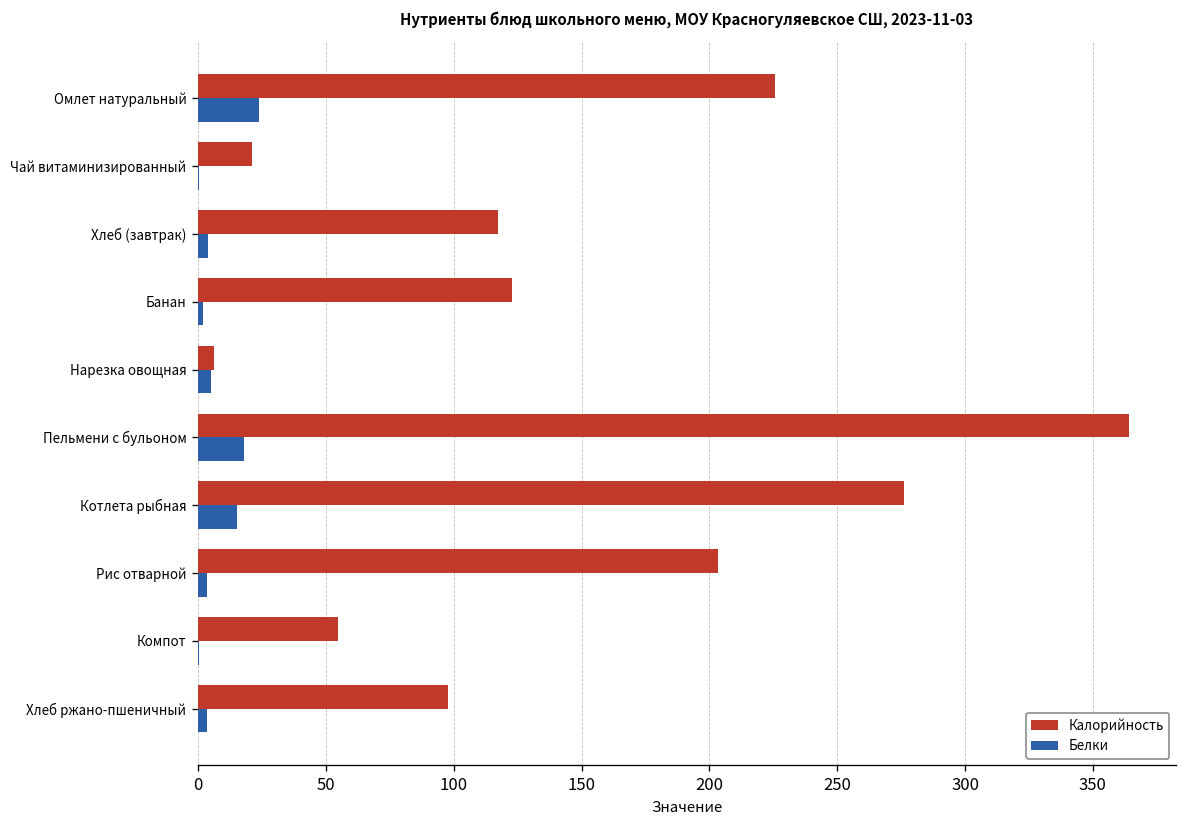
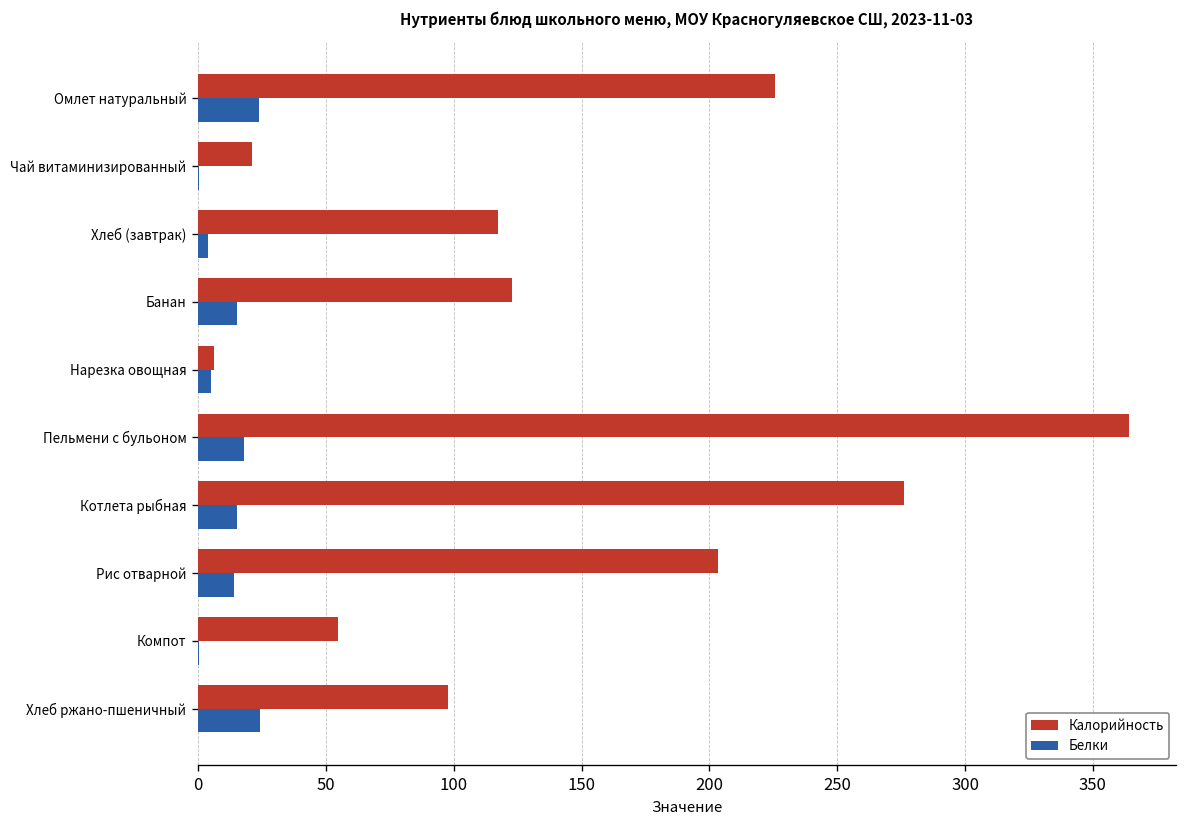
  {
    "Калорийность": {
      "Омлет натуральный": 226,
      "Чай витаминизированный": 21,
      "Хлеб (завтрак)": 117,
      "Банан": 123,
      "Нарезка овощная": 6,
      "Пельмени с бульоном": 364,
      "Котлета рыбная": 276,
      "Рис отварной": 204,
      "Компот": 55,
      "Хлеб ржано-пшеничный": 98
    },
    "Белки": {
      "Омлет натуральный": 24,
      "Хлеб (завтрак)": 4,
-     "Банан": 2,
+     "Банан": 15,
      "Нарезка овощная": 5,
      "Пельмени с бульоном": 18,
      "Котлета рыбная": 15,
-     "Рис отварной": 4,
-     "Хлеб ржано-пшеничный": 3
+     "Рис отварной": 14,
+     "Хлеб ржано-пшеничный": 24
    }
  }
